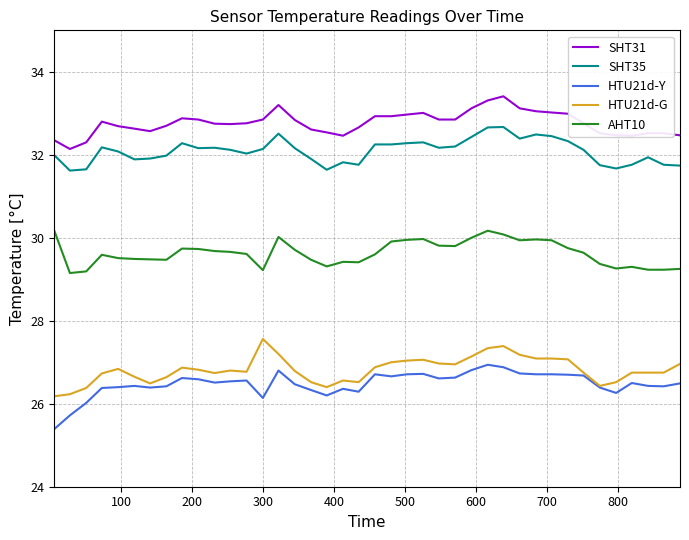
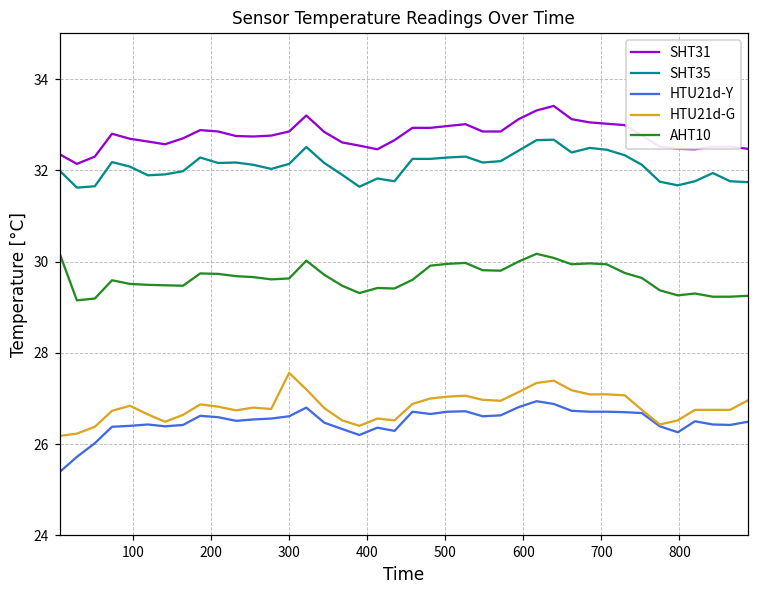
  {
    "SHT31": {
      "300": 32.9
    },
    "SHT35": {
      "300": 32.1
    },
    "HTU21d-Y": {
-     "300": 26.1
+     "300": 26.6
    },
    "HTU21d-G": {
      "300": 27.6
    },
    "AHT10": {
-     "300": 29.2
+     "300": 29.6
    }
  }
